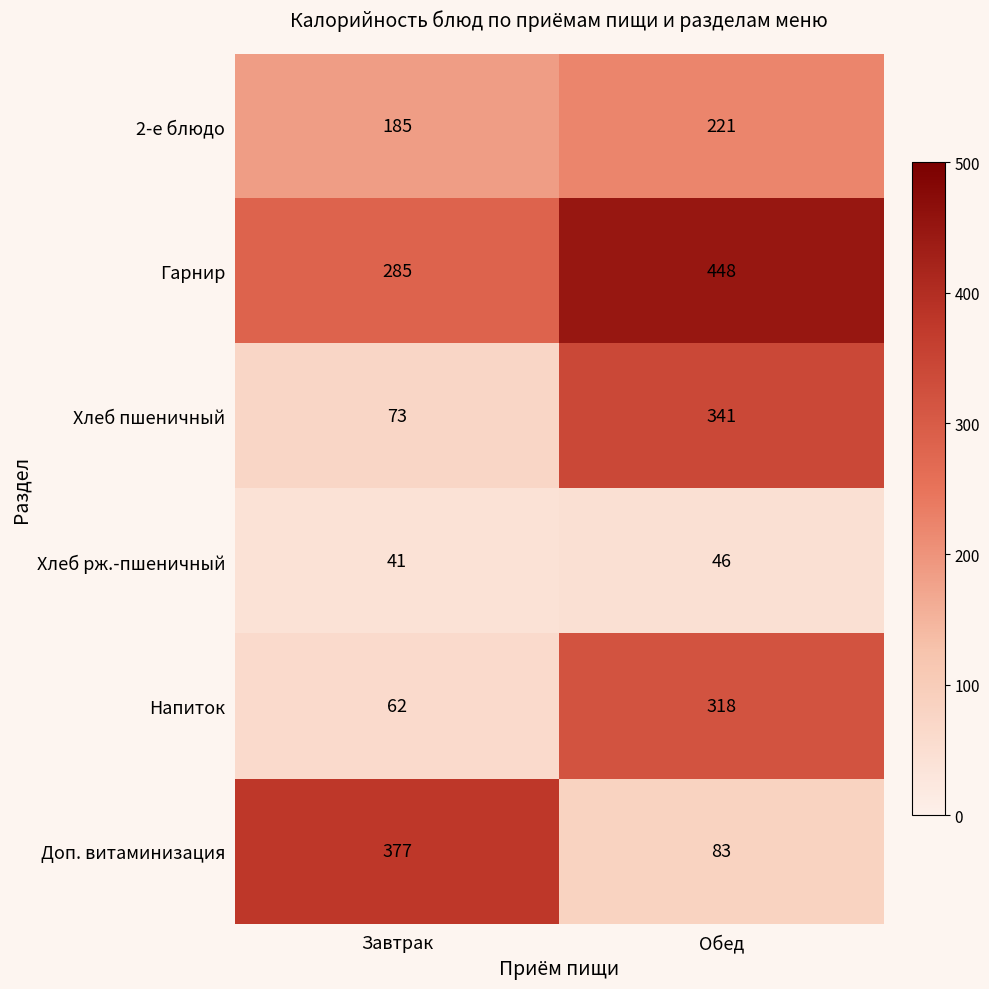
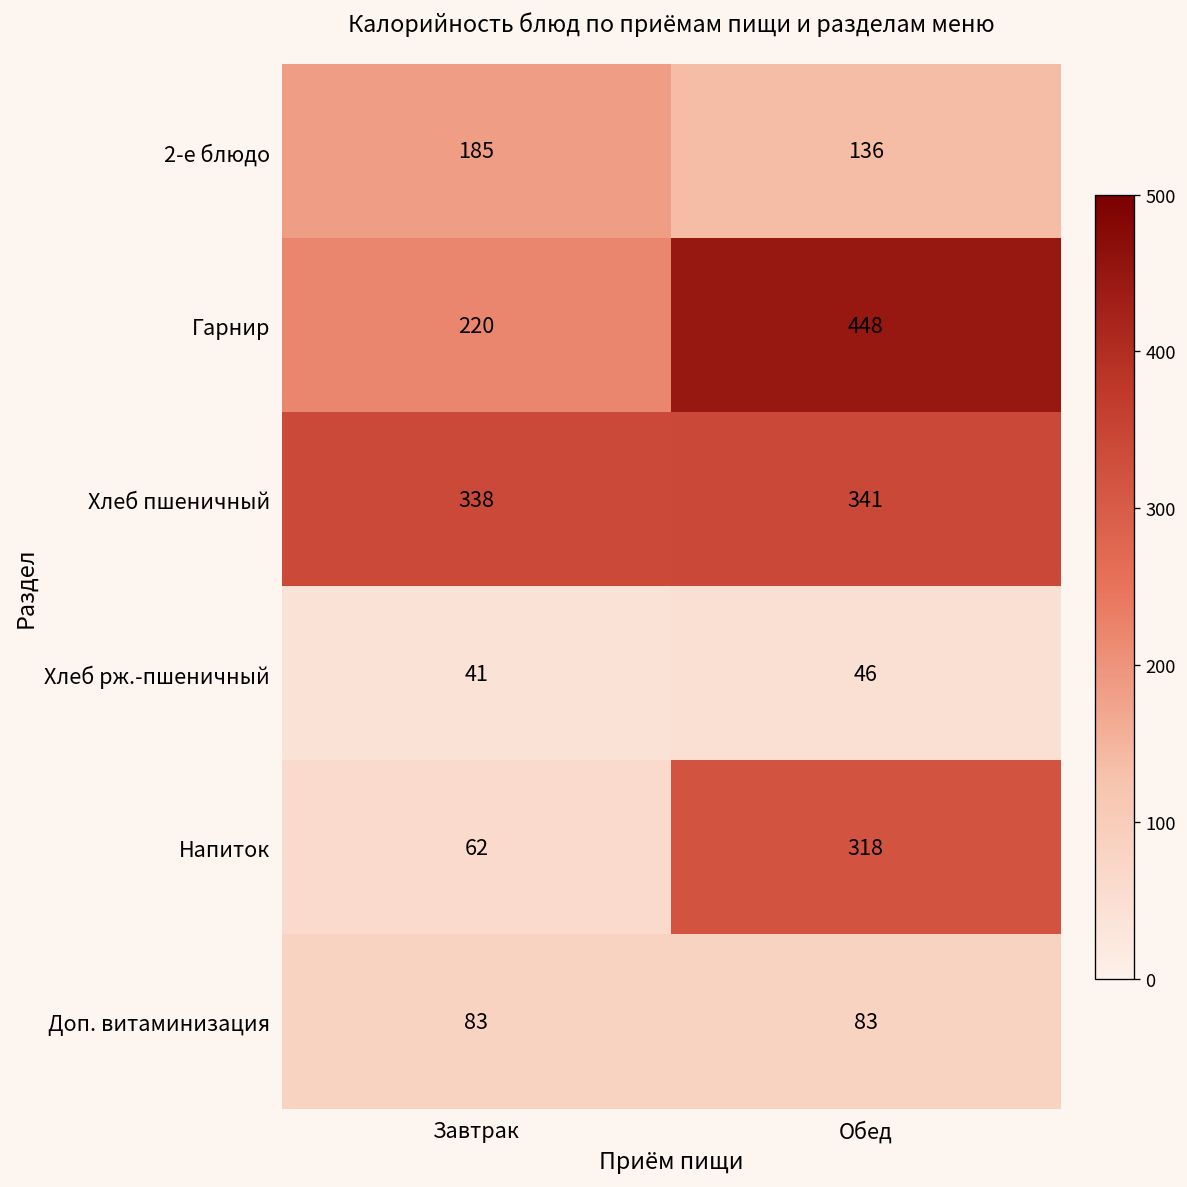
  {
    "2-е блюдо": {
      "Завтрак": 185,
-     "Обед": 221
+     "Обед": 136
    },
    "Гарнир": {
-     "Завтрак": 285,
+     "Завтрак": 220,
      "Обед": 448
    },
    "Хлеб пшеничный": {
-     "Завтрак": 73,
+     "Завтрак": 338,
      "Обед": 341
    },
    "Хлеб рж.-пшеничный": {
      "Завтрак": 41,
      "Обед": 46
    },
    "Напиток": {
      "Завтрак": 62,
      "Обед": 318
    },
    "Доп. витаминизация": {
-     "Завтрак": 377,
+     "Завтрак": 83,
      "Обед": 83
    }
  }
